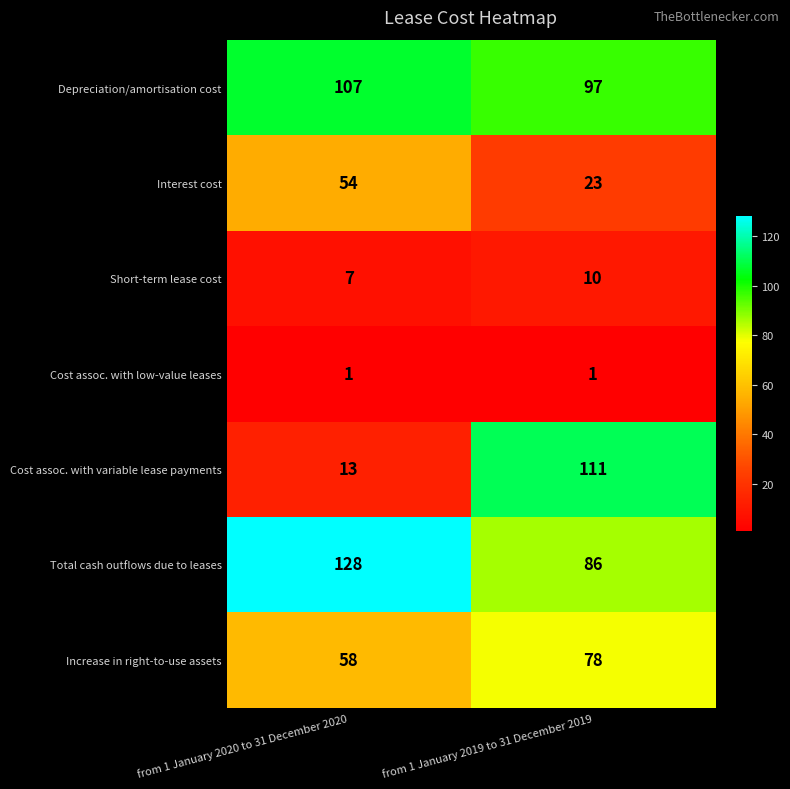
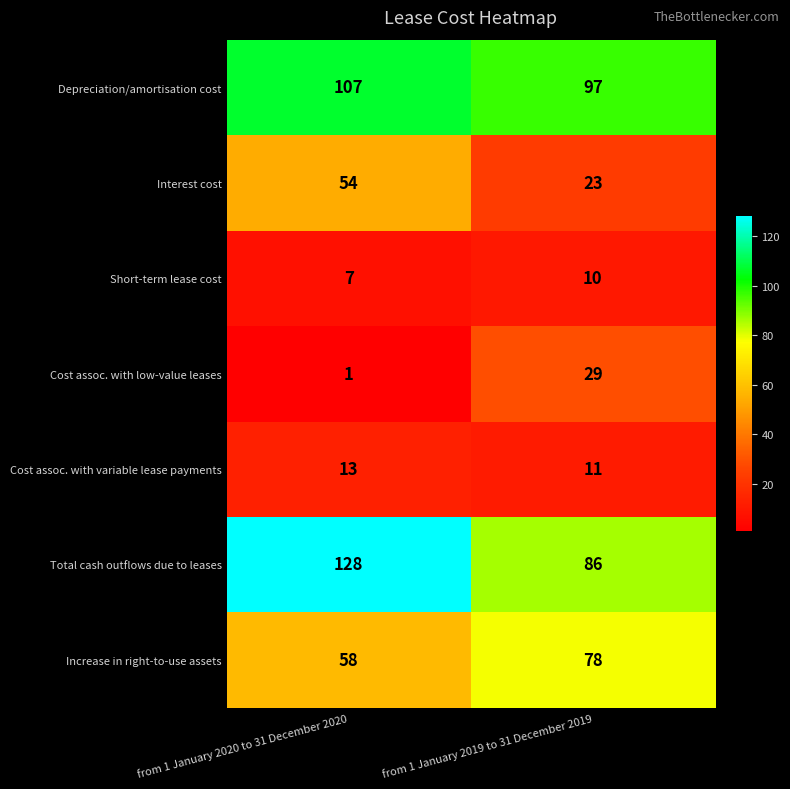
  {
    "Depreciation/amortisation cost": {
      "from 1 January 2020 to 31 December 2020": 107,
      "from 1 January 2019 to 31 December 2019": 97
    },
    "Interest cost": {
      "from 1 January 2020 to 31 December 2020": 54,
      "from 1 January 2019 to 31 December 2019": 23
    },
    "Short-term lease cost": {
      "from 1 January 2020 to 31 December 2020": 7,
      "from 1 January 2019 to 31 December 2019": 10
    },
    "Cost assoc. with low-value leases": {
      "from 1 January 2020 to 31 December 2020": 1,
-     "from 1 January 2019 to 31 December 2019": 1
+     "from 1 January 2019 to 31 December 2019": 29
    },
    "Cost assoc. with variable lease payments": {
      "from 1 January 2020 to 31 December 2020": 13,
-     "from 1 January 2019 to 31 December 2019": 111
+     "from 1 January 2019 to 31 December 2019": 11
    },
    "Total cash outflows due to leases": {
      "from 1 January 2020 to 31 December 2020": 128,
      "from 1 January 2019 to 31 December 2019": 86
    },
    "Increase in right-to-use assets": {
      "from 1 January 2020 to 31 December 2020": 58,
      "from 1 January 2019 to 31 December 2019": 78
    }
  }
